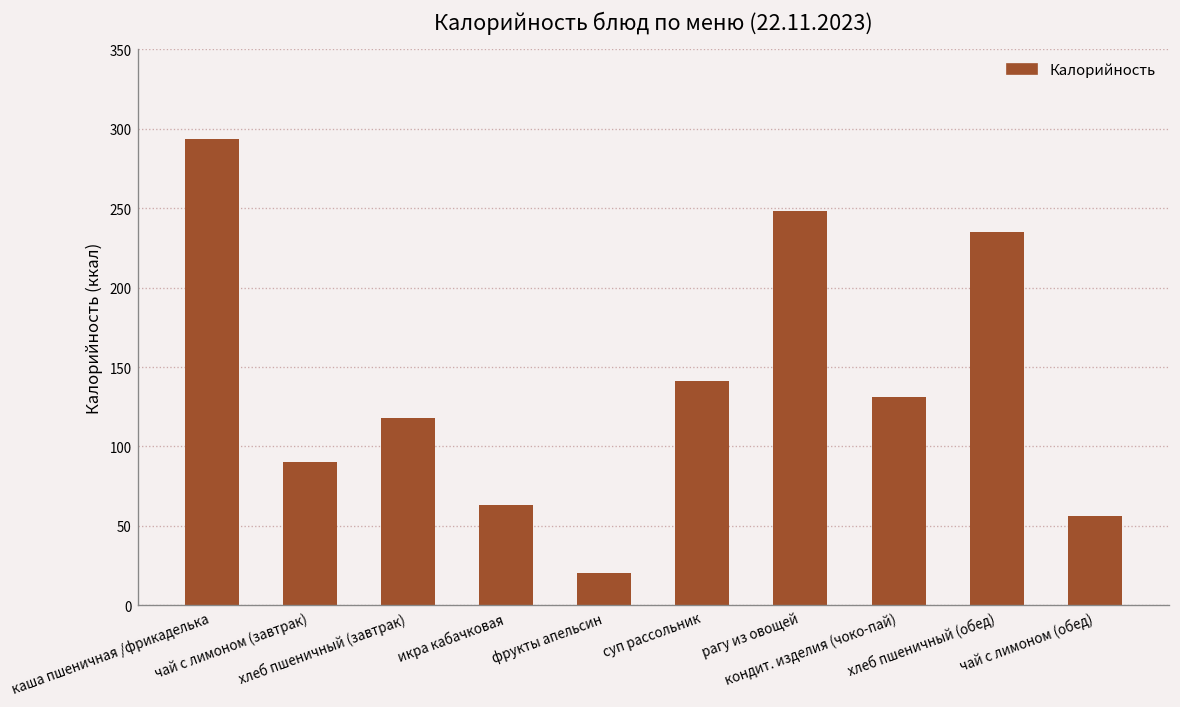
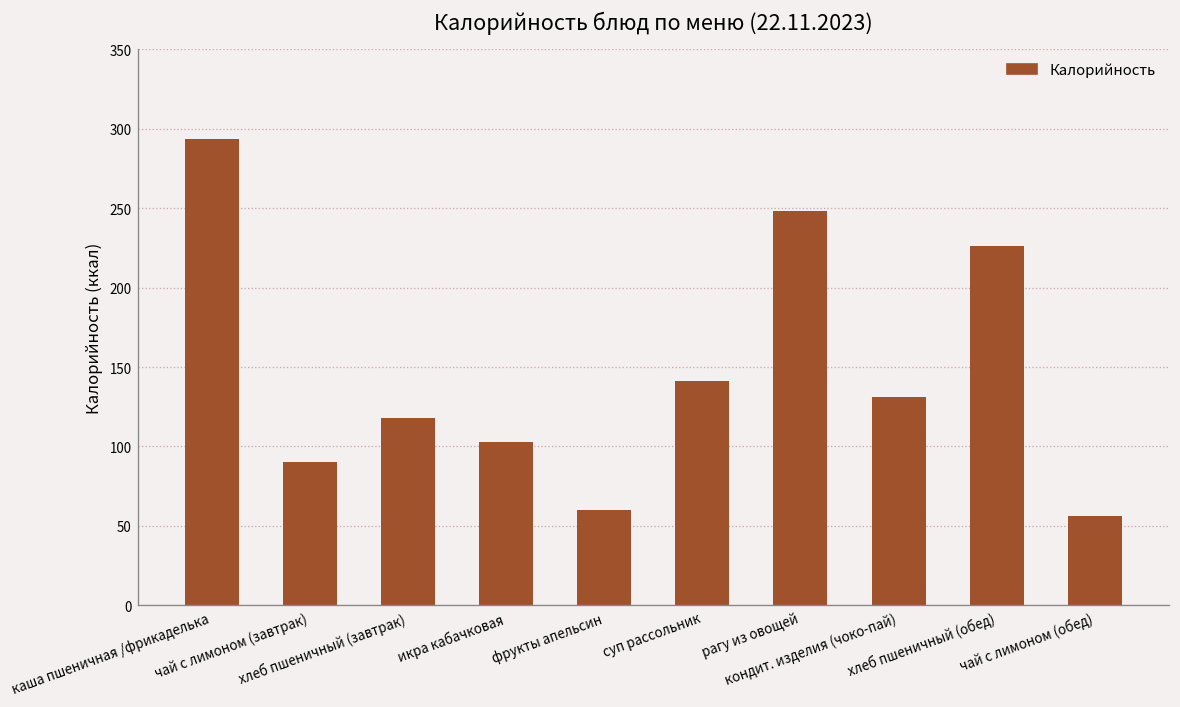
  {
    "каша пшеничная /фрикаделька": 293,
    "чай с лимоном (завтрак)": 90,
    "хлеб пшеничный (завтрак)": 118,
-   "икра кабачковая": 63,
-   "фрукты апельсин": 21,
+   "икра кабачковая": 103,
+   "фрукты апельсин": 60,
    "суп рассольник": 141,
    "рагу из овощей": 248,
    "кондит. изделия (чоко-пай)": 131,
-   "хлеб пшеничный (обед)": 235,
+   "хлеб пшеничный (обед)": 226,
    "чай с лимоном (обед)": 56
  }
